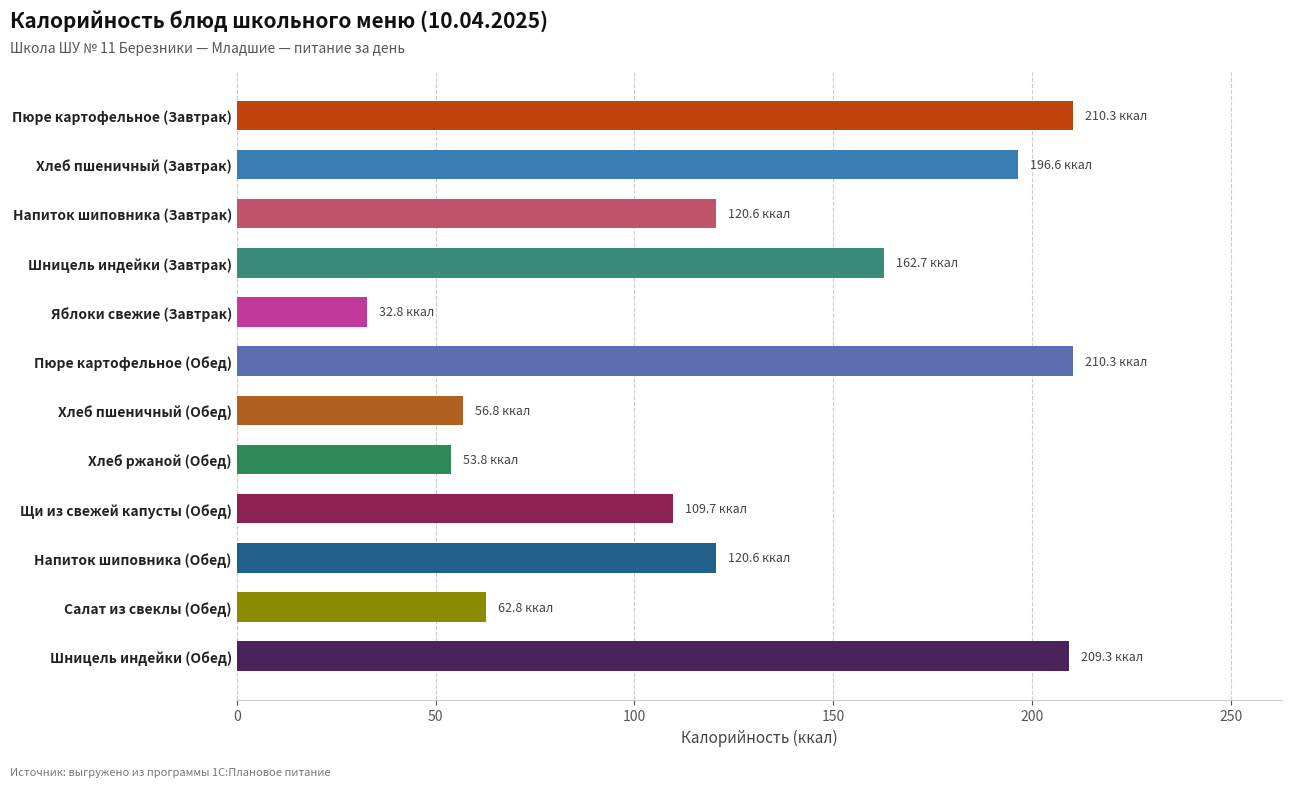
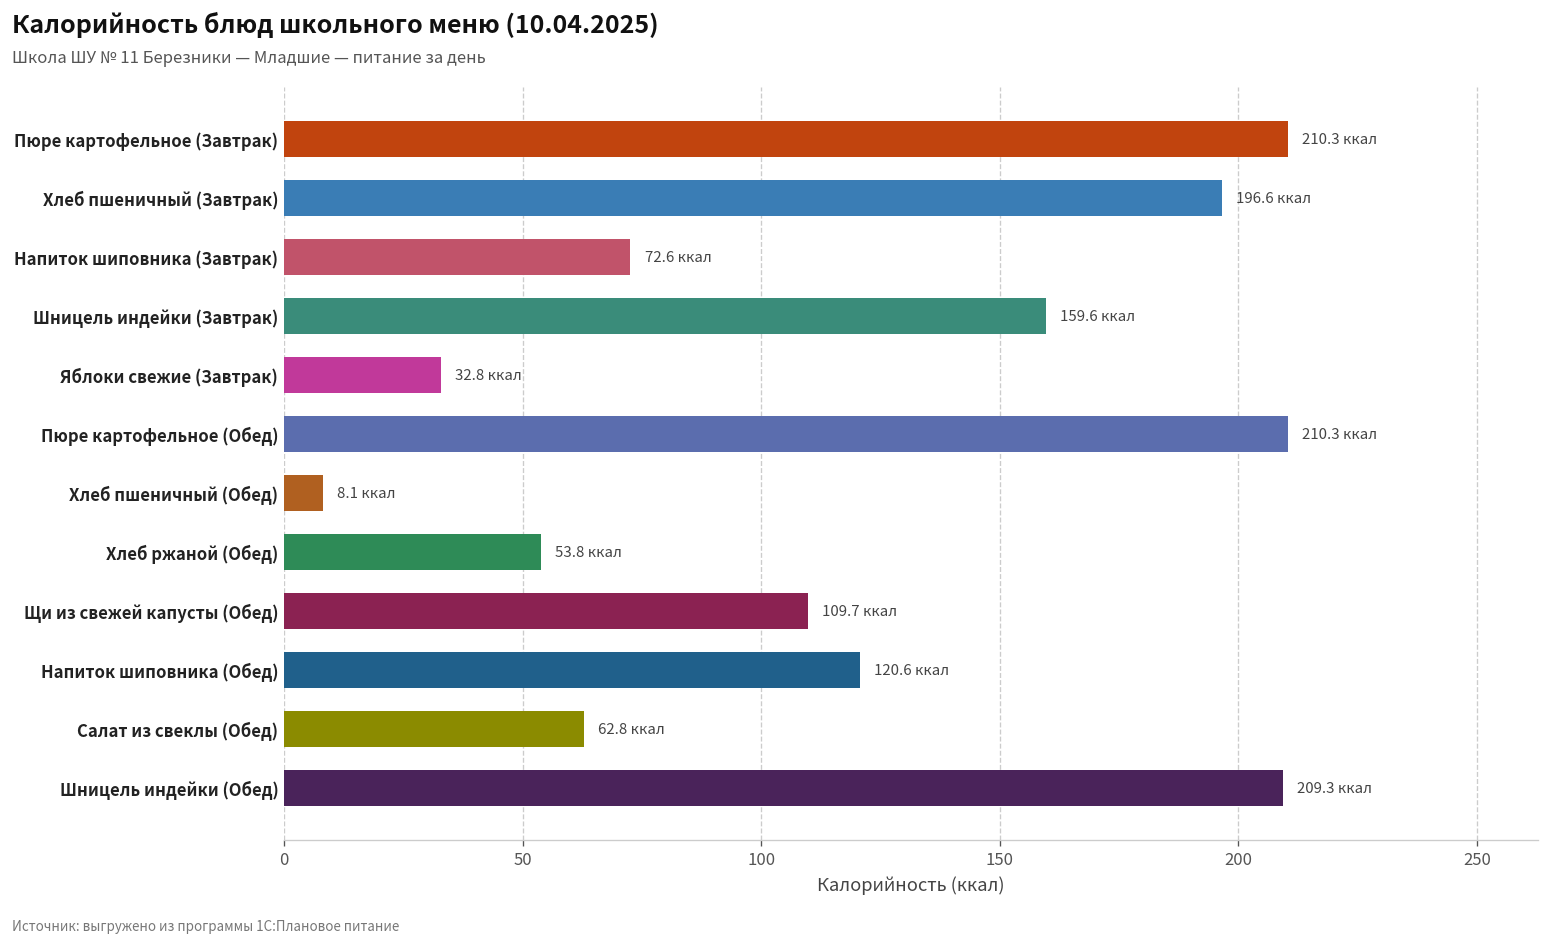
  {
    "Пюре картофельное (Завтрак)": 210.3,
    "Хлеб пшеничный (Завтрак)": 196.6,
-   "Напиток шиповника (Завтрак)": 120.6,
-   "Шницель индейки (Завтрак)": 162.7,
+   "Напиток шиповника (Завтрак)": 72.6,
+   "Шницель индейки (Завтрак)": 159.6,
    "Яблоки свежие (Завтрак)": 32.8,
    "Пюре картофельное (Обед)": 210.3,
-   "Хлеб пшеничный (Обед)": 56.8,
+   "Хлеб пшеничный (Обед)": 8.1,
    "Хлеб ржаной (Обед)": 53.8,
    "Щи из свежей капусты (Обед)": 109.7,
    "Напиток шиповника (Обед)": 120.6,
    "Салат из свеклы (Обед)": 62.8,
    "Шницель индейки (Обед)": 209.3
  }
